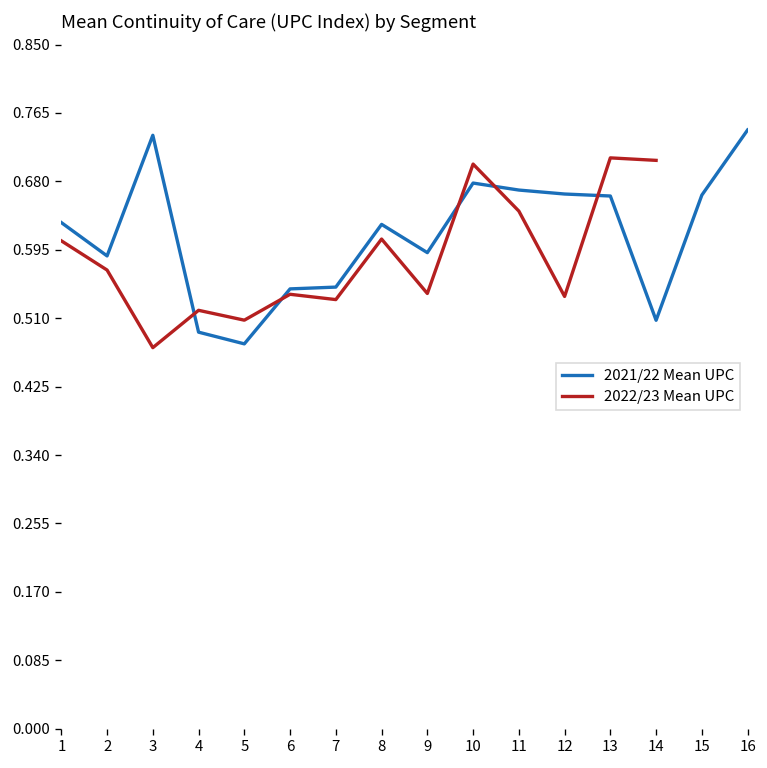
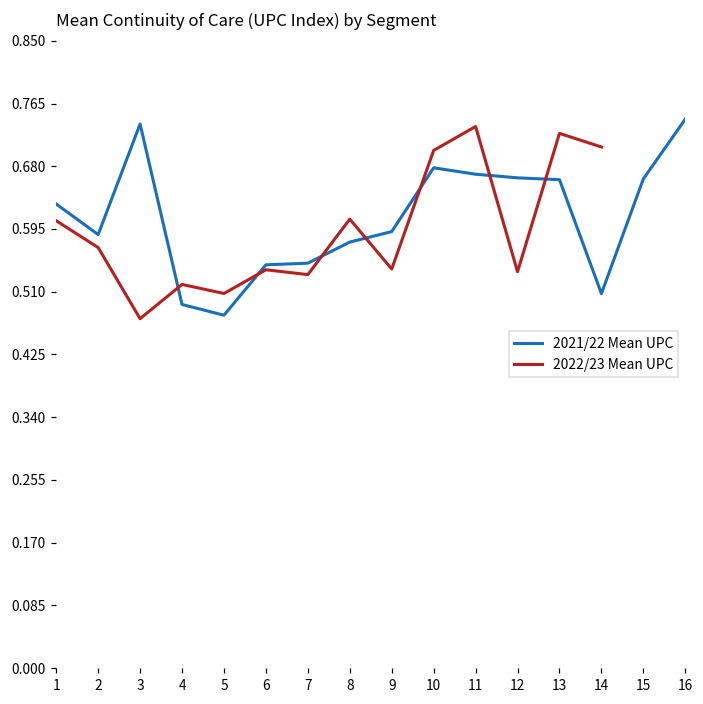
  {
    "2021/22 Mean UPC": {
      "1": 0.63,
      "2": 0.59,
      "3": 0.74,
      "4": 0.49,
      "5": 0.48,
      "6": 0.55,
      "7": 0.55,
-     "8": 0.63,
+     "8": 0.58,
      "9": 0.59,
      "10": 0.68,
      "11": 0.67,
      "12": 0.66,
      "13": 0.66,
      "14": 0.51,
      "15": 0.66,
      "16": 0.74
    },
    "2022/23 Mean UPC": {
      "1": 0.61,
      "2": 0.57,
      "3": 0.47,
      "4": 0.52,
      "5": 0.51,
      "6": 0.54,
      "7": 0.53,
      "8": 0.61,
      "9": 0.54,
      "10": 0.70,
-     "11": 0.64,
+     "11": 0.73,
      "12": 0.54,
-     "13": 0.71,
+     "13": 0.72,
      "14": 0.71
    }
  }
